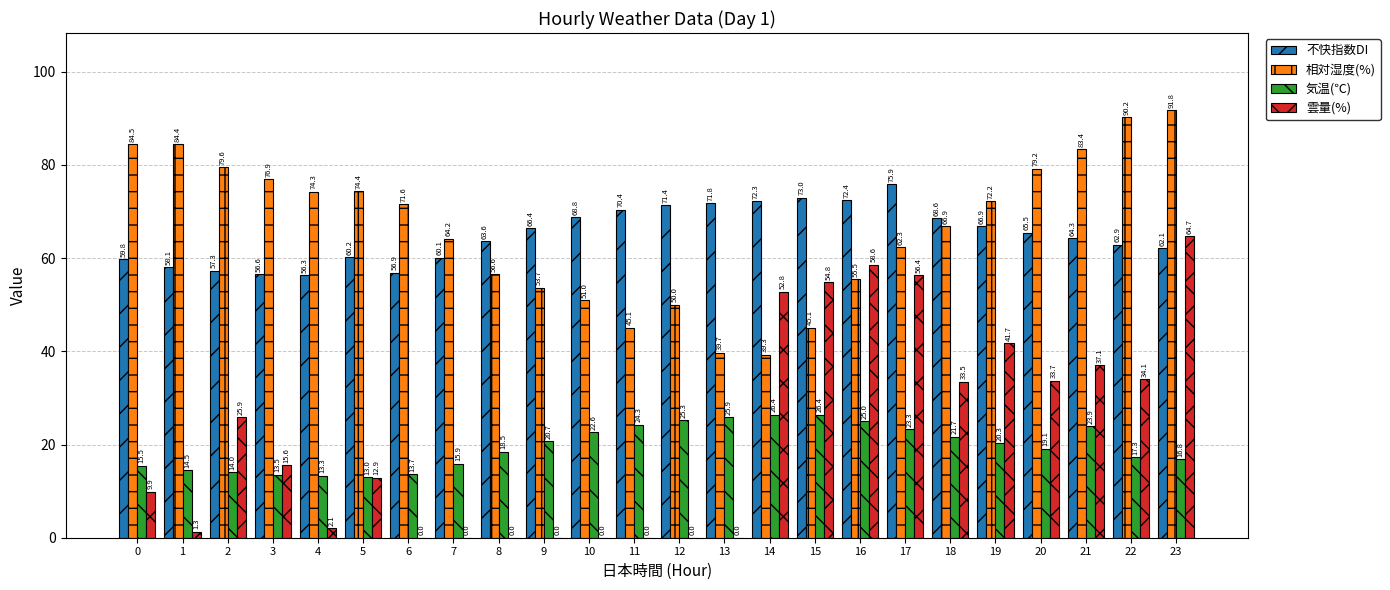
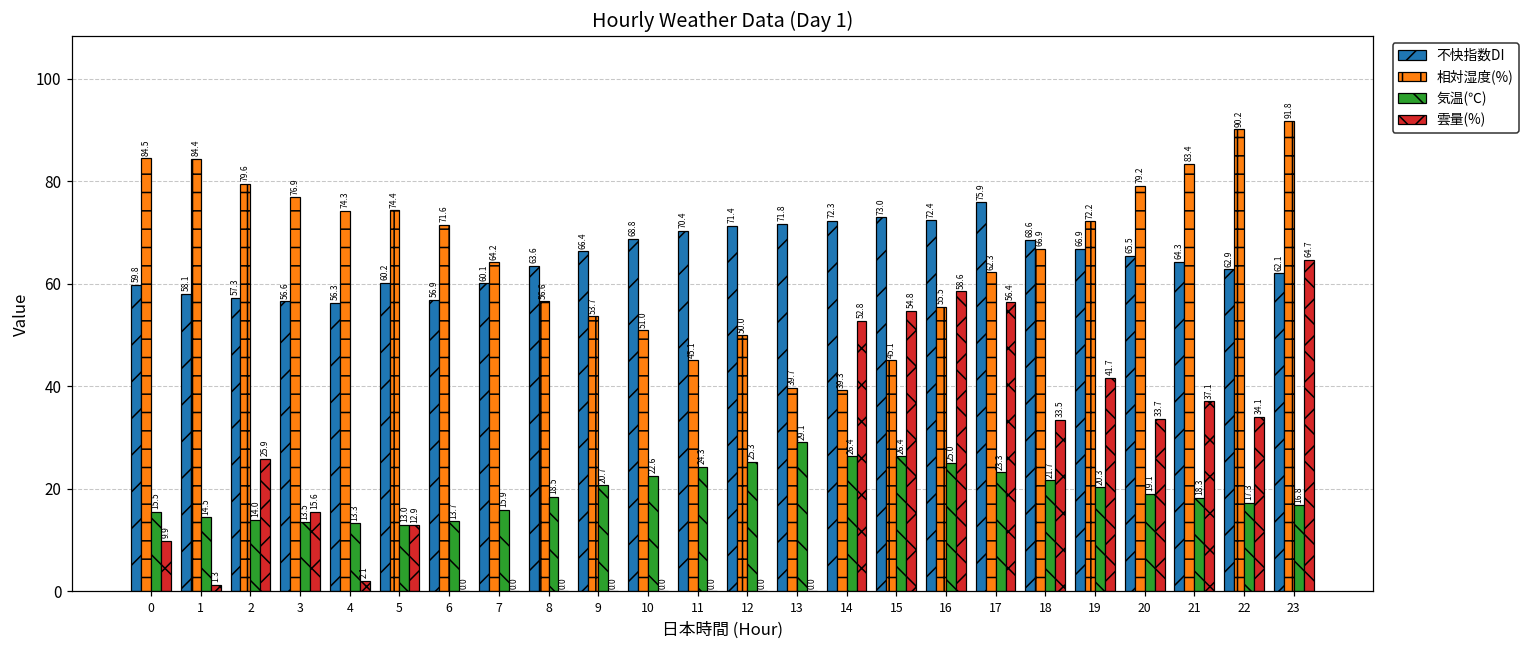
  {
    "不快指数DI": {
      "0": 59.8,
      "1": 58.1,
      "2": 57.3,
      "3": 56.6,
      "4": 56.3,
      "5": 60.2,
      "6": 56.9,
      "7": 60.1,
      "8": 63.6,
      "9": 66.4,
      "10": 68.8,
      "11": 70.4,
      "12": 71.4,
      "13": 71.8,
      "14": 72.3,
      "15": 73.0,
      "16": 72.4,
      "17": 75.9,
      "18": 68.6,
      "19": 66.9,
      "20": 65.5,
      "21": 64.3,
      "22": 62.9,
      "23": 62.1
    },
    "相対湿度(%)": {
      "0": 84.5,
      "1": 84.4,
      "2": 79.6,
      "3": 76.9,
      "4": 74.3,
      "5": 74.4,
      "6": 71.6,
      "7": 64.2,
      "8": 56.6,
      "9": 53.7,
      "10": 51.0,
      "11": 45.1,
      "12": 50.0,
      "13": 39.7,
      "14": 39.3,
      "15": 45.1,
      "16": 55.5,
      "17": 62.3,
      "18": 66.9,
      "19": 72.2,
      "20": 79.2,
      "21": 83.4,
      "22": 90.2,
      "23": 91.8
    },
    "気温(℃)": {
      "0": 15.5,
      "1": 14.5,
      "2": 14.0,
      "3": 13.5,
      "4": 13.3,
      "5": 13.0,
      "6": 13.7,
      "7": 15.9,
      "8": 18.5,
      "9": 20.7,
      "10": 22.6,
      "11": 24.3,
      "12": 25.3,
-     "13": 25.9,
+     "13": 29.1,
      "14": 26.4,
      "15": 26.4,
      "16": 25.0,
      "17": 23.3,
      "18": 21.7,
      "19": 20.3,
      "20": 19.1,
-     "21": 23.9,
+     "21": 18.3,
      "22": 17.3,
      "23": 16.8
    },
    "雲量(%)": {
      "0": 9.9,
      "1": 1.3,
      "2": 25.9,
      "3": 15.6,
      "4": 2.1,
      "5": 12.9,
      "6": 0.0,
      "7": 0.0,
      "8": 0.0,
      "9": 0.0,
      "10": 0.0,
      "11": 0.0,
      "12": 0.0,
      "13": 0.0,
      "14": 52.8,
      "15": 54.8,
      "16": 58.6,
      "17": 56.4,
      "18": 33.5,
      "19": 41.7,
      "20": 33.7,
      "21": 37.1,
      "22": 34.1,
      "23": 64.7
    }
  }
